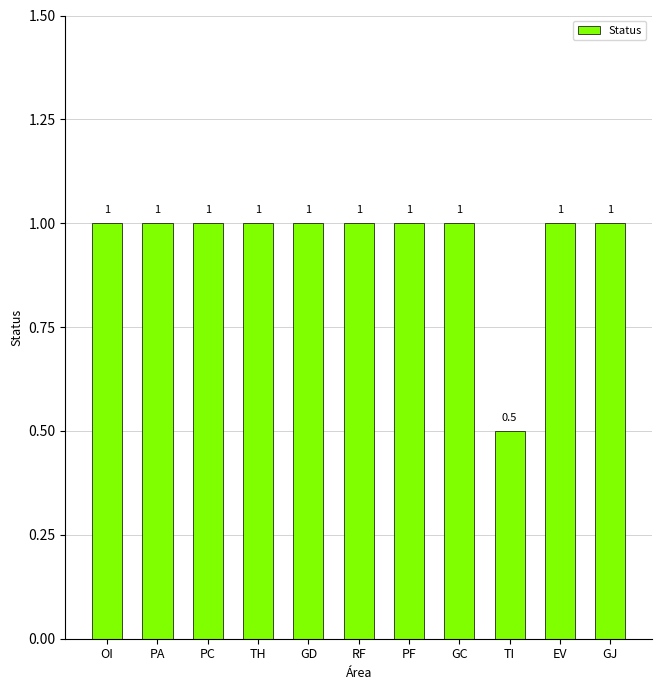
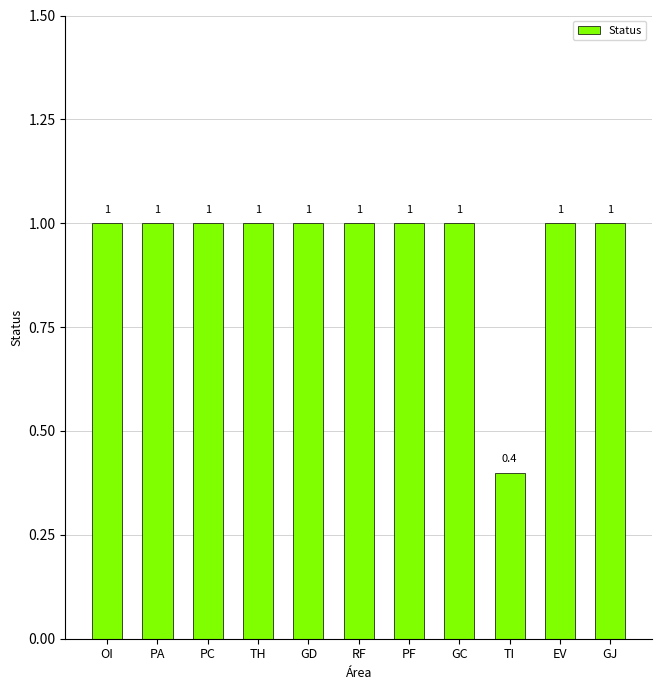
  {
    "OI": 1,
    "PA": 1,
    "PC": 1,
    "TH": 1,
    "GD": 1,
    "RF": 1,
    "PF": 1,
    "GC": 1,
-   "TI": 0.5,
+   "TI": 0.4,
    "EV": 1,
    "GJ": 1
  }
